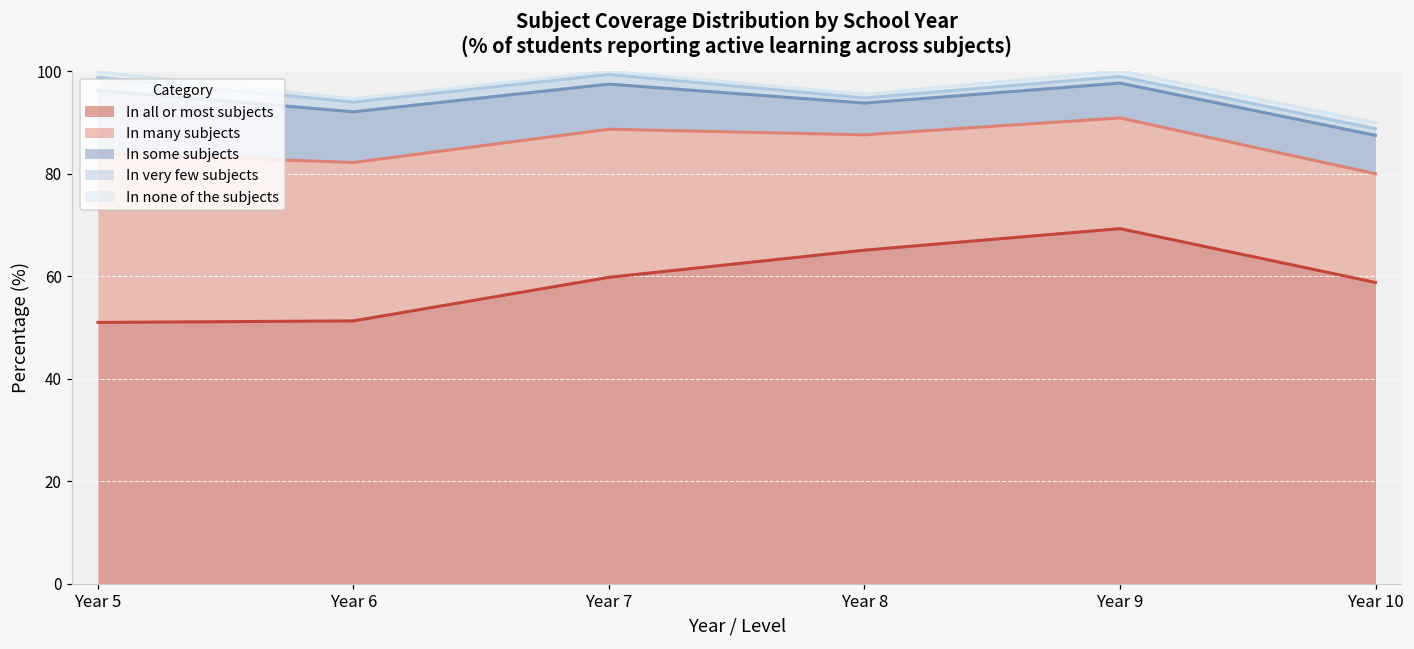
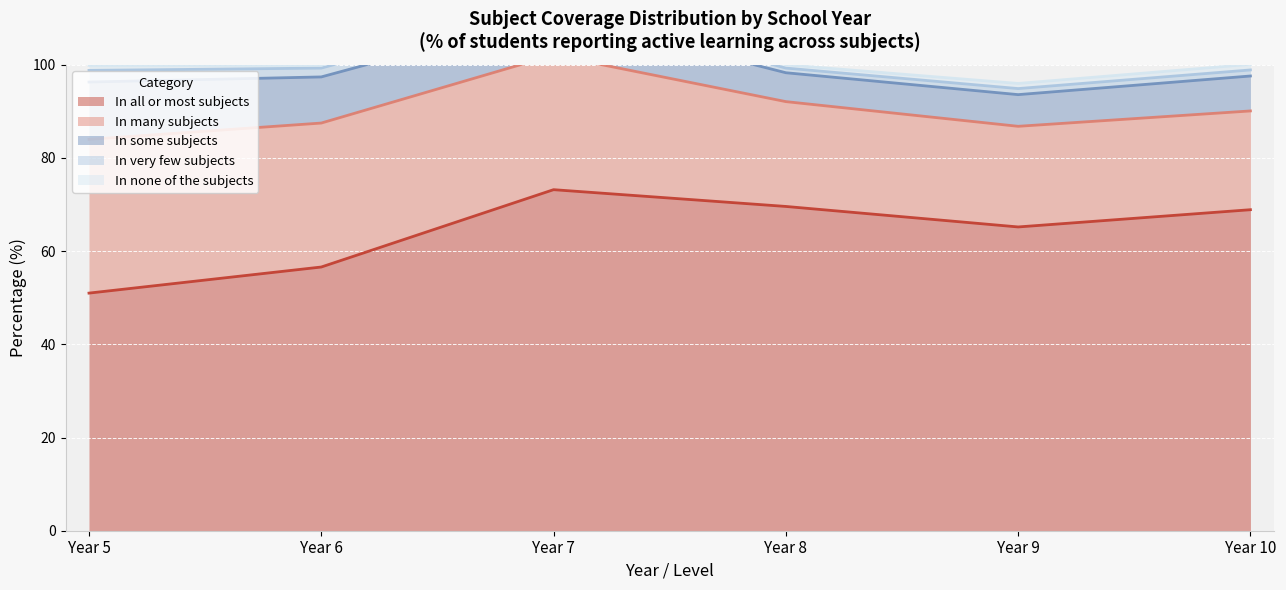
  {
    "In all or most subjects": {
      "Year 5": 51,
-     "Year 6": 51,
-     "Year 7": 60,
-     "Year 8": 65,
-     "Year 9": 69,
-     "Year 10": 59
+     "Year 6": 57,
+     "Year 7": 73,
+     "Year 8": 70,
+     "Year 9": 65,
+     "Year 10": 69
    },
    "In many subjects": {
      "Year 6": 31,
      "Year 8": 23,
      "Year 9": 22,
      "Year 10": 21
    },
    "In some subjects": {
      "Year 6": 10,
      "Year 8": 6,
      "Year 9": 7,
      "Year 10": 8
    }
  }
